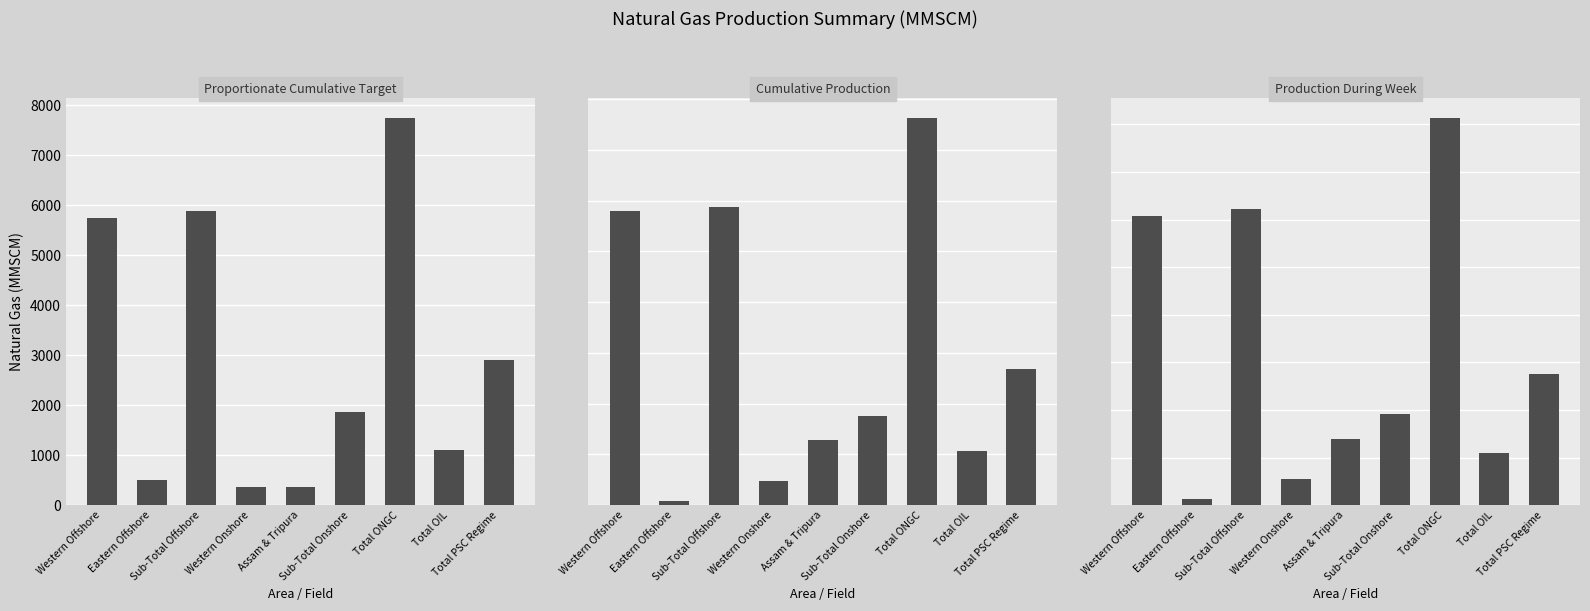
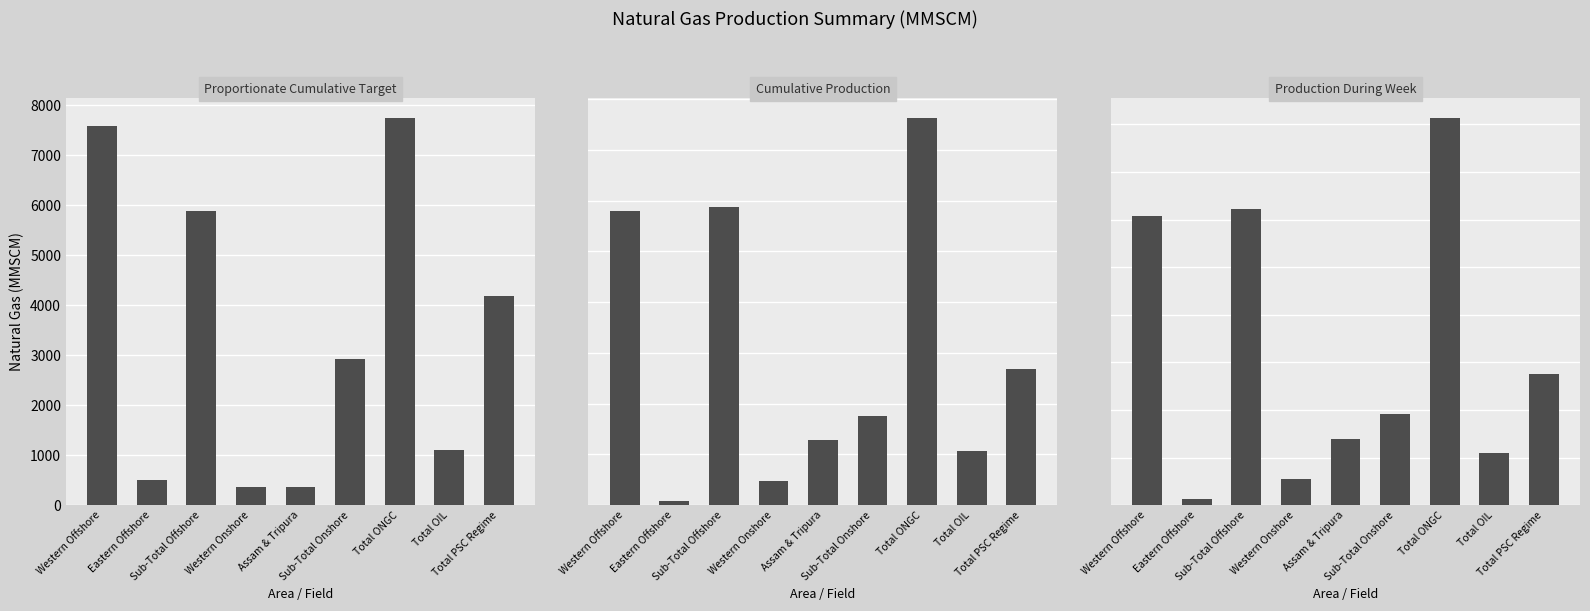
  {
    "Proportionate Cumulative Target": {
-     "Western Offshore": 5700,
+     "Western Offshore": 7600,
      "Eastern Offshore": 500,
      "Sub-Total Offshore": 5900,
      "Western Onshore": 400,
      "Assam & Tripura": 400,
-     "Sub-Total Onshore": 1900,
+     "Sub-Total Onshore": 2900,
      "Total ONGC": 7800,
      "Total OIL": 1100,
-     "Total PSC Regime": 2900
+     "Total PSC Regime": 4200
    }
  }
